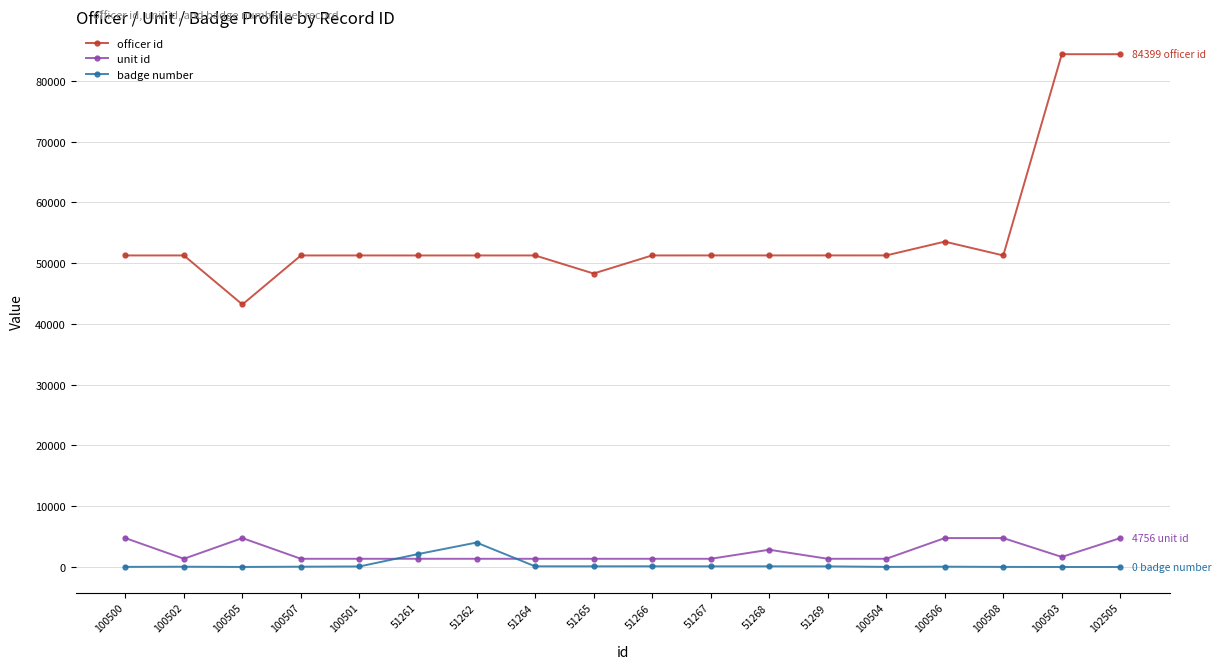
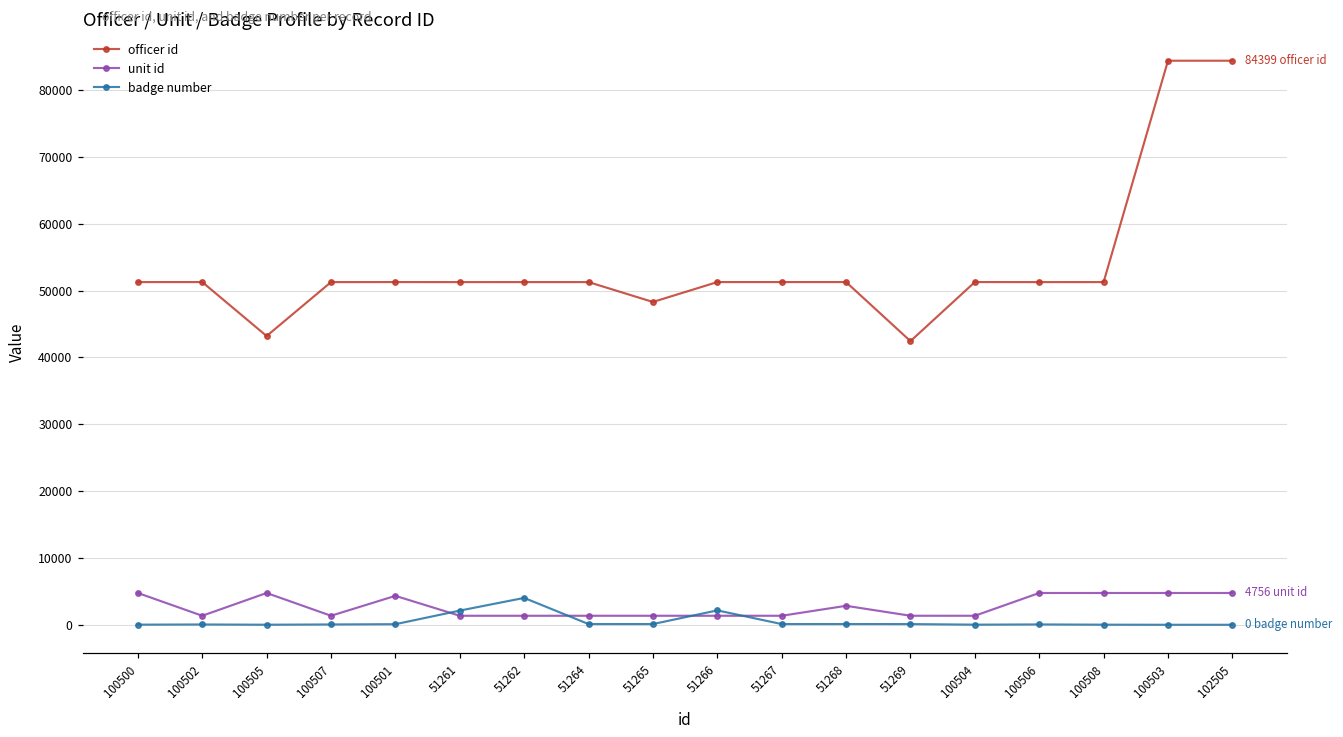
  {
    "officer id": {
      "100500": 51000,
      "100502": 51000,
      "100505": 43000,
      "100507": 51000,
      "100501": 51000,
      "51261": 51000,
      "51262": 51000,
      "51264": 51000,
      "51265": 48000,
      "51266": 51000,
      "51267": 51000,
      "51268": 51000,
-     "51269": 51000,
+     "51269": 42000,
      "100504": 51000,
-     "100506": 54000,
+     "100506": 51000,
      "100508": 51000,
      "100503": 84000
    },
    "unit id": {
      "100500": 5000,
      "100502": 1000,
      "100505": 5000,
      "100507": 1000,
-     "100501": 1000,
+     "100501": 4000,
      "51261": 1000,
      "51262": 1000,
      "51264": 1000,
      "51265": 1000,
      "51266": 1000,
      "51267": 1000,
      "51268": 3000,
      "51269": 1000,
      "100504": 1000,
      "100506": 5000,
      "100508": 5000,
-     "100503": 2000
+     "100503": 5000
    },
    "badge number": {
      "100500": 0,
      "100502": 0,
      "100505": 0,
      "100507": 0,
      "100501": 0,
      "51261": 2000,
      "51262": 4000,
      "51264": 0,
      "51265": 0,
-     "51266": 0,
+     "51266": 2000,
      "51267": 0,
      "51268": 0,
      "51269": 0,
      "100504": 0,
      "100506": 0,
      "100508": 0,
      "100503": 0
    }
  }
